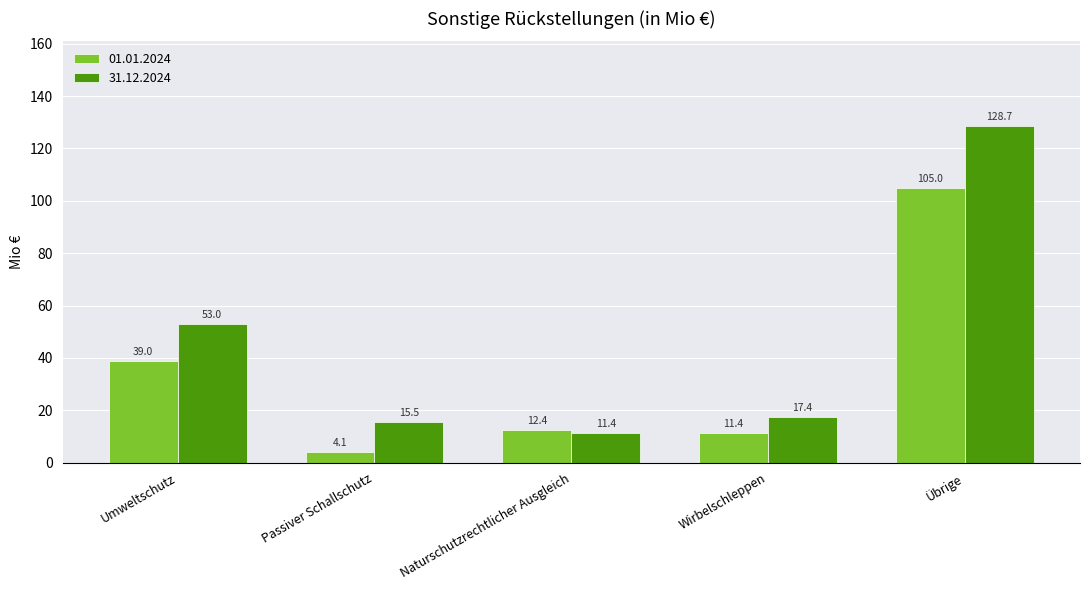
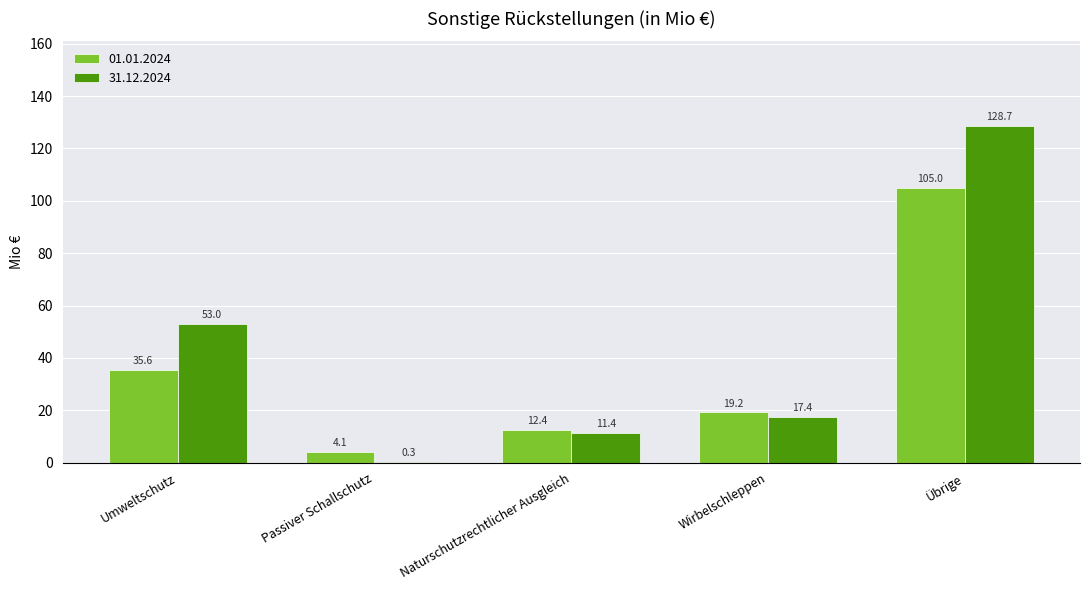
  {
    "01.01.2024": {
-     "Umweltschutz": 39.0,
+     "Umweltschutz": 35.6,
      "Passiver Schallschutz": 4.1,
      "Naturschutzrechtlicher Ausgleich": 12.4,
-     "Wirbelschleppen": 11.4,
+     "Wirbelschleppen": 19.2,
      "Übrige": 105.0
    },
    "31.12.2024": {
      "Umweltschutz": 53.0,
-     "Passiver Schallschutz": 15.5,
+     "Passiver Schallschutz": 0.3,
      "Naturschutzrechtlicher Ausgleich": 11.4,
      "Wirbelschleppen": 17.4,
      "Übrige": 128.7
    }
  }
